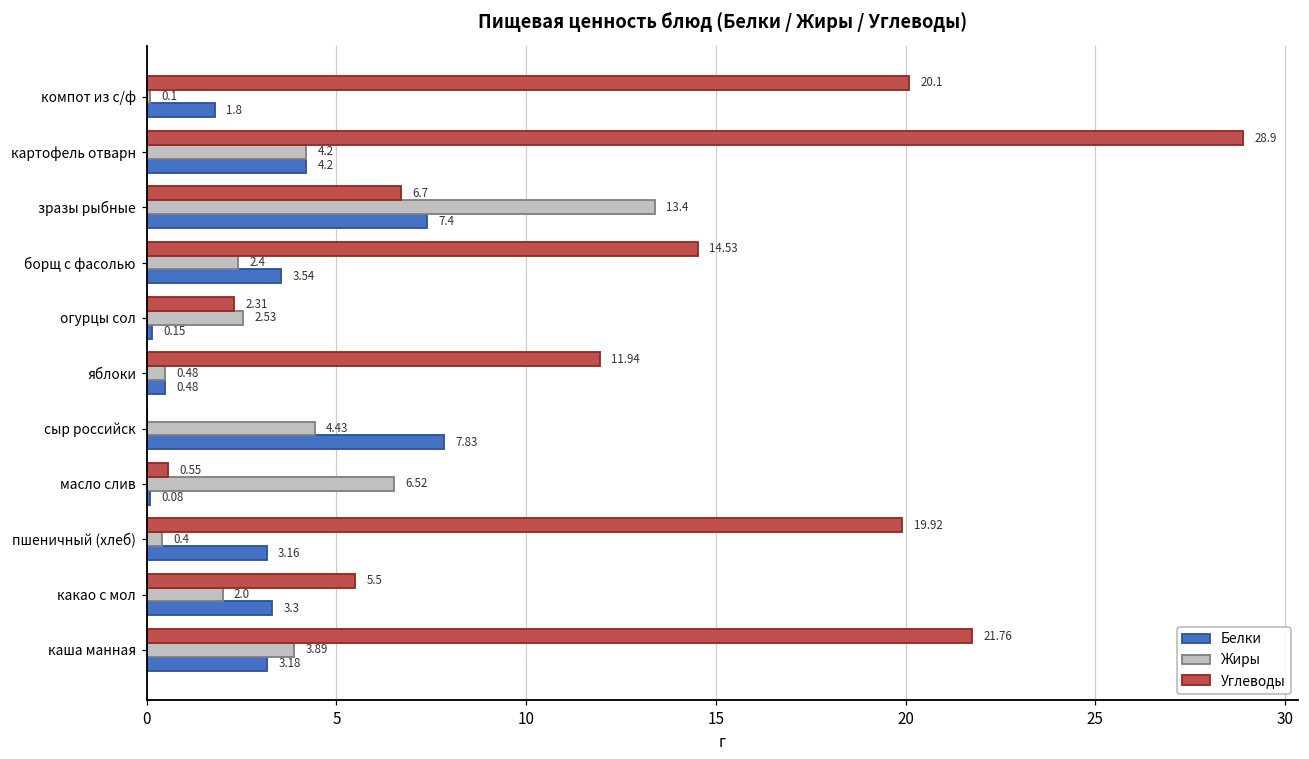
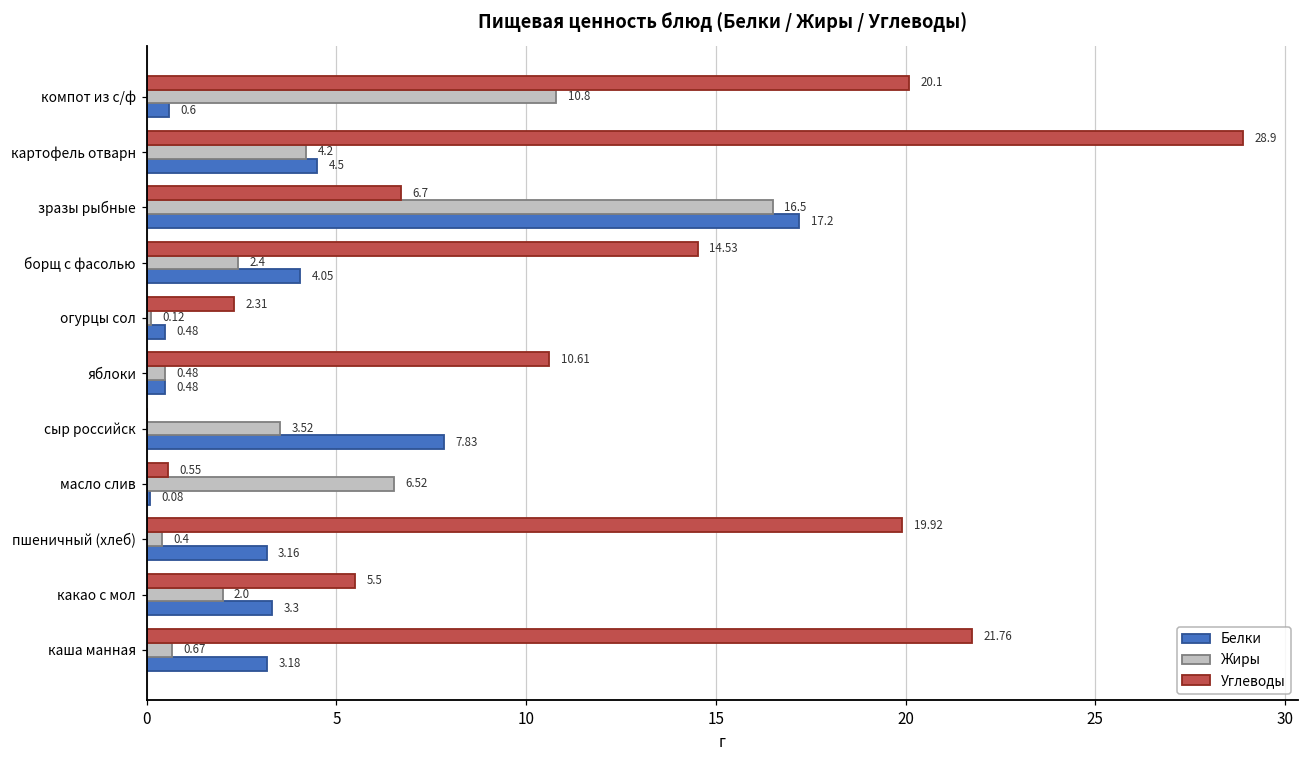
  {
    "Белки": {
-     "компот из с/ф": 1.8,
-     "картофель отварн": 4.2,
-     "зразы рыбные": 7.4,
-     "борщ с фасолью": 3.54,
-     "огурцы сол": 0.15,
+     "компот из с/ф": 0.6,
+     "картофель отварн": 4.5,
+     "зразы рыбные": 17.2,
+     "борщ с фасолью": 4.05,
+     "огурцы сол": 0.48,
      "яблоки": 0.48,
      "сыр российск": 7.83,
      "масло слив": 0.08,
      "пшеничный (хлеб)": 3.16,
      "какао с мол": 3.3,
      "каша манная": 3.18
    },
    "Жиры": {
-     "компот из с/ф": 0.1,
+     "компот из с/ф": 10.8,
      "картофель отварн": 4.2,
-     "зразы рыбные": 13.4,
+     "зразы рыбные": 16.5,
      "борщ с фасолью": 2.4,
-     "огурцы сол": 2.53,
+     "огурцы сол": 0.12,
      "яблоки": 0.48,
-     "сыр российск": 4.43,
+     "сыр российск": 3.52,
      "масло слив": 6.52,
      "пшеничный (хлеб)": 0.4,
      "какао с мол": 2.0,
-     "каша манная": 3.89
+     "каша манная": 0.67
    },
    "Углеводы": {
      "компот из с/ф": 20.1,
      "картофель отварн": 28.9,
      "зразы рыбные": 6.7,
      "борщ с фасолью": 14.53,
      "огурцы сол": 2.31,
-     "яблоки": 11.94,
+     "яблоки": 10.61,
      "масло слив": 0.55,
      "пшеничный (хлеб)": 19.92,
      "какао с мол": 5.5,
      "каша манная": 21.76
    }
  }
